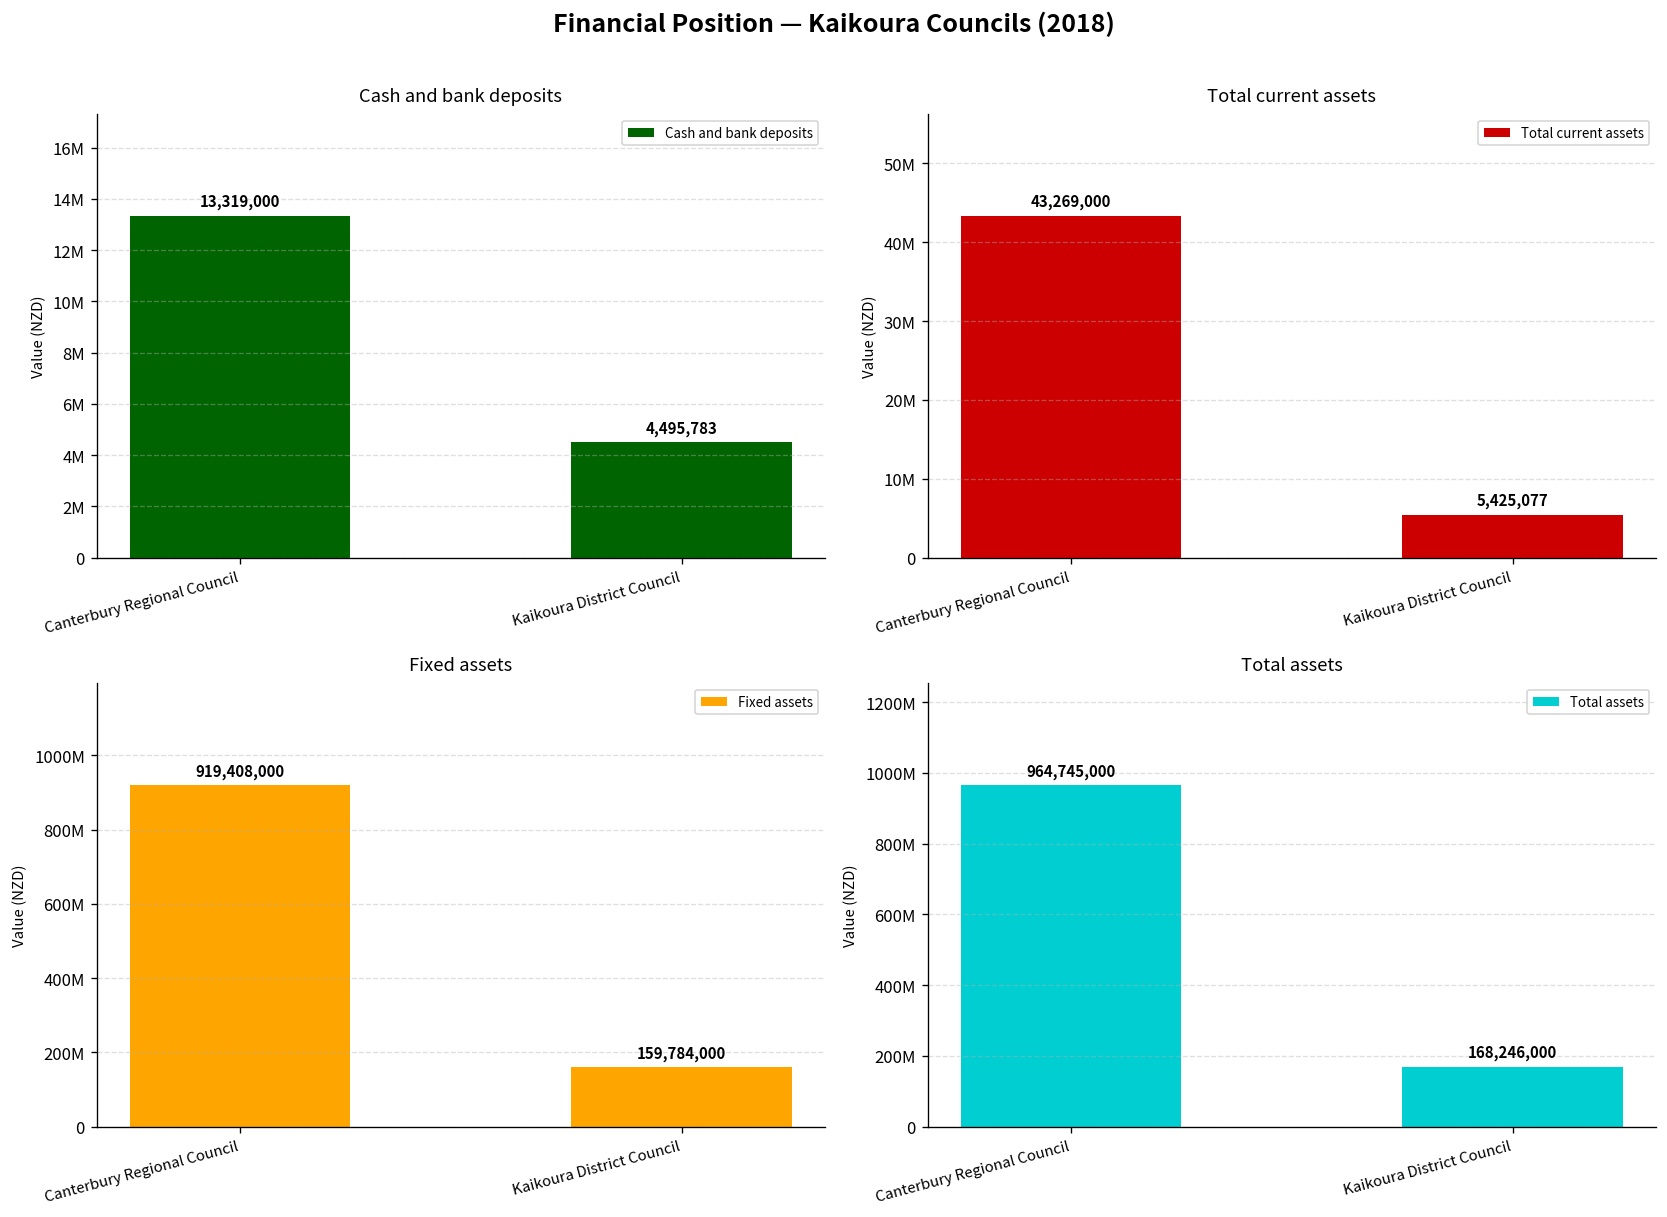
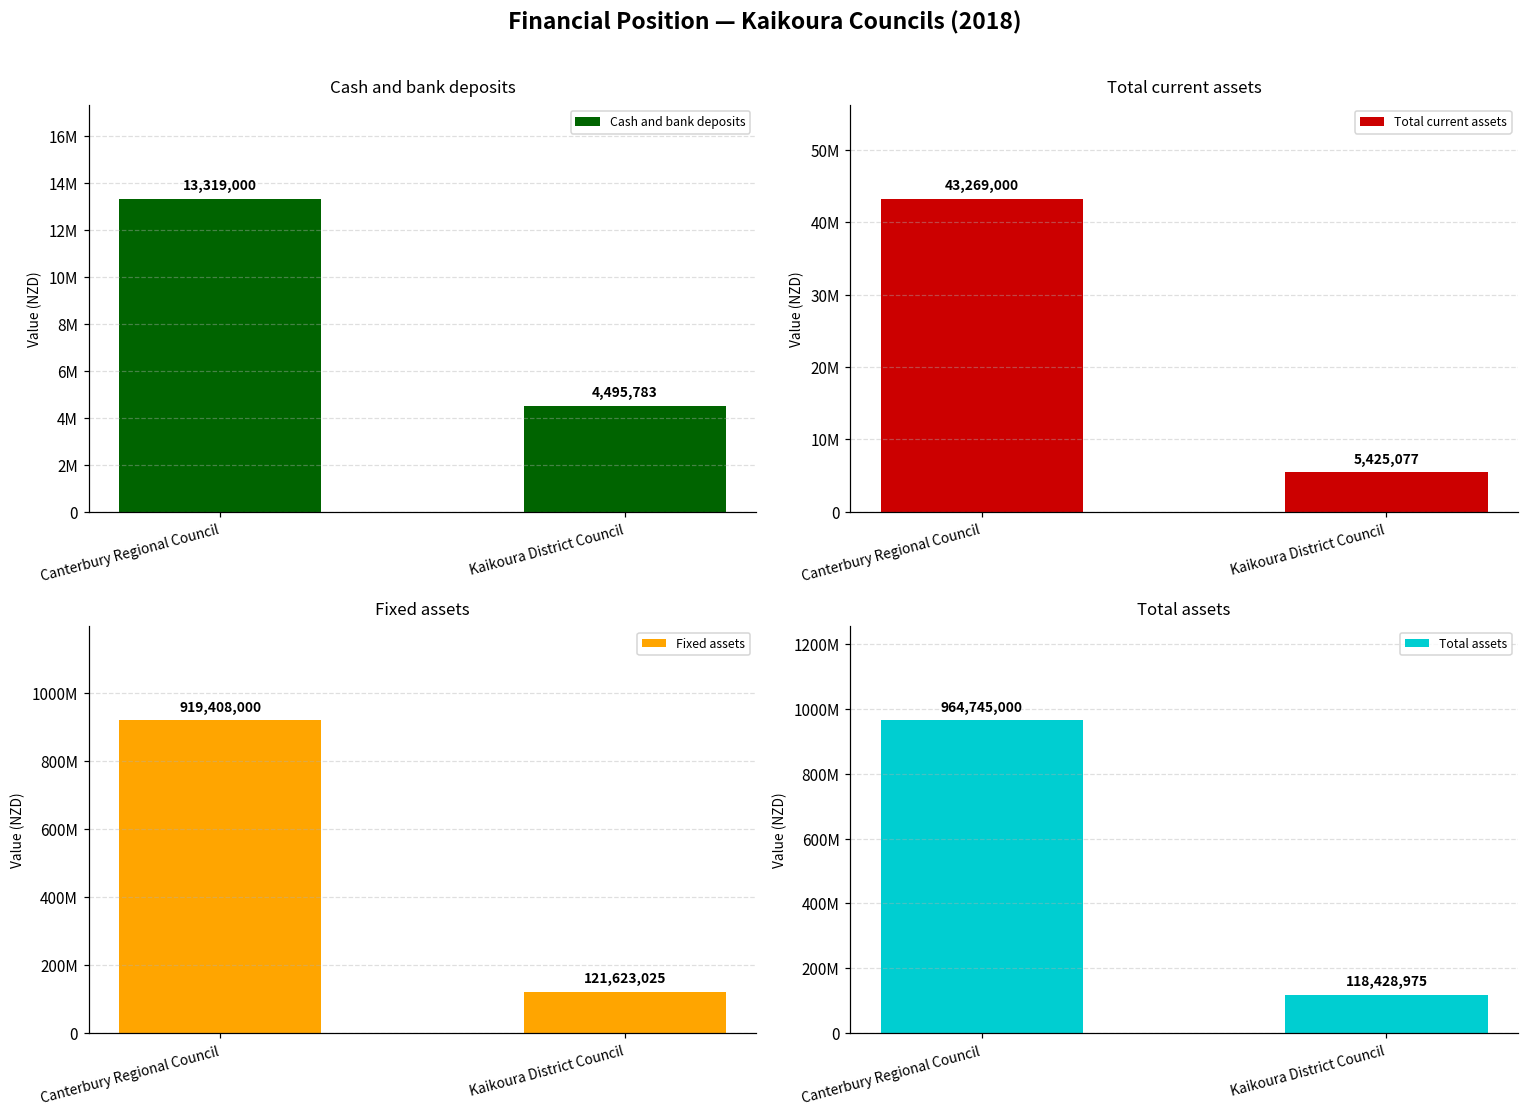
  {
    "Cash and bank deposits": {
      "Canterbury Regional Council": "13,319,000",
      "Kaikoura District Council": "4,495,783"
    },
    "Total current assets": {
      "Canterbury Regional Council": "43,269,000",
      "Kaikoura District Council": "5,425,077"
    },
    "Fixed assets": {
      "Canterbury Regional Council": "919,408,000",
-     "Kaikoura District Council": "159,784,000"
+     "Kaikoura District Council": "121,623,025"
    },
    "Total assets": {
      "Canterbury Regional Council": "964,745,000",
-     "Kaikoura District Council": "168,246,000"
+     "Kaikoura District Council": "118,428,975"
    }
  }
